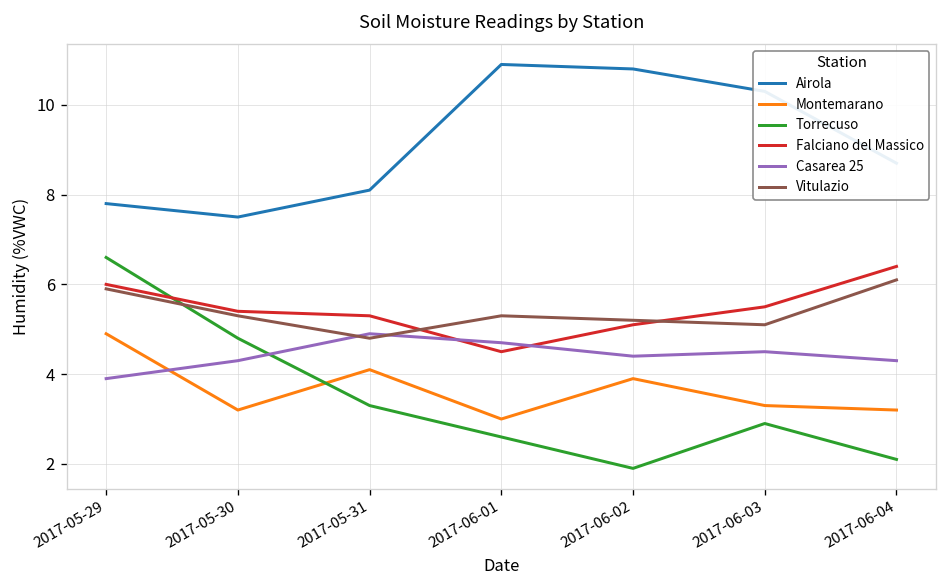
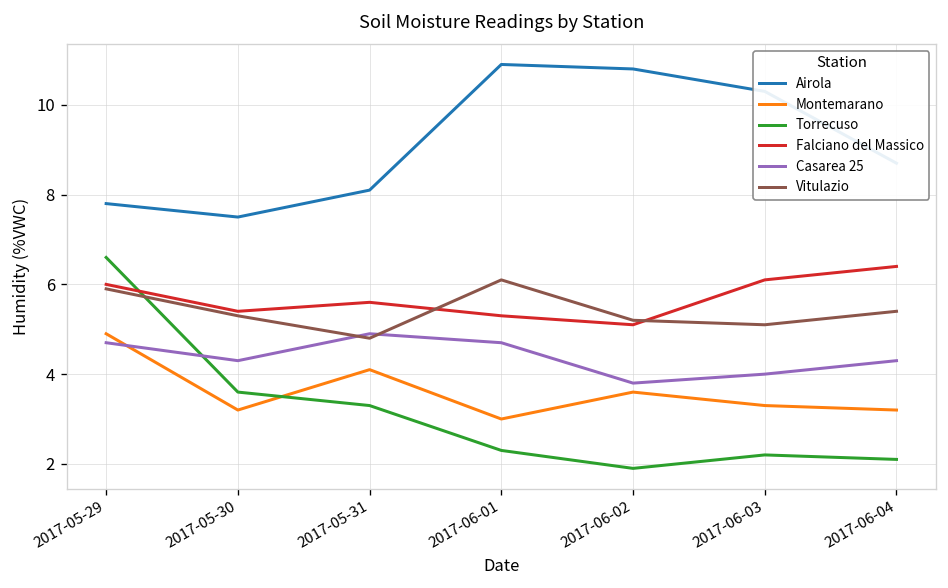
  {
    "Airola": {
      "2017-05-29": 7.8,
      "2017-05-30": 7.5,
      "2017-05-31": 8.1,
      "2017-06-01": 10.9,
      "2017-06-02": 10.8
    },
    "Montemarano": {
      "2017-05-29": 4.9,
      "2017-05-30": 3.2,
      "2017-05-31": 4.1,
      "2017-06-01": 3.0,
-     "2017-06-02": 3.9,
+     "2017-06-02": 3.6,
      "2017-06-03": 3.3,
      "2017-06-04": 3.2
    },
    "Torrecuso": {
      "2017-05-29": 6.6,
-     "2017-05-30": 4.8,
+     "2017-05-30": 3.6,
      "2017-05-31": 3.3,
-     "2017-06-01": 2.6,
+     "2017-06-01": 2.3,
      "2017-06-02": 1.9,
-     "2017-06-03": 2.9,
+     "2017-06-03": 2.2,
      "2017-06-04": 2.1
    },
    "Falciano del Massico": {
      "2017-05-29": 6.0,
      "2017-05-30": 5.4,
-     "2017-05-31": 5.3,
-     "2017-06-01": 4.5,
+     "2017-05-31": 5.6,
+     "2017-06-01": 5.3,
      "2017-06-02": 5.1,
-     "2017-06-03": 5.5,
+     "2017-06-03": 6.1,
      "2017-06-04": 6.4
    },
    "Casarea 25": {
-     "2017-05-29": 3.9,
+     "2017-05-29": 4.7,
      "2017-05-30": 4.3,
      "2017-05-31": 4.9,
      "2017-06-01": 4.7,
-     "2017-06-02": 4.4,
-     "2017-06-03": 4.5,
+     "2017-06-02": 3.8,
+     "2017-06-03": 4.0,
      "2017-06-04": 4.3
    },
    "Vitulazio": {
      "2017-05-29": 5.9,
      "2017-05-30": 5.3,
      "2017-05-31": 4.8,
-     "2017-06-01": 5.3,
+     "2017-06-01": 6.1,
      "2017-06-02": 5.2,
      "2017-06-03": 5.1,
-     "2017-06-04": 6.1
+     "2017-06-04": 5.4
    }
  }
